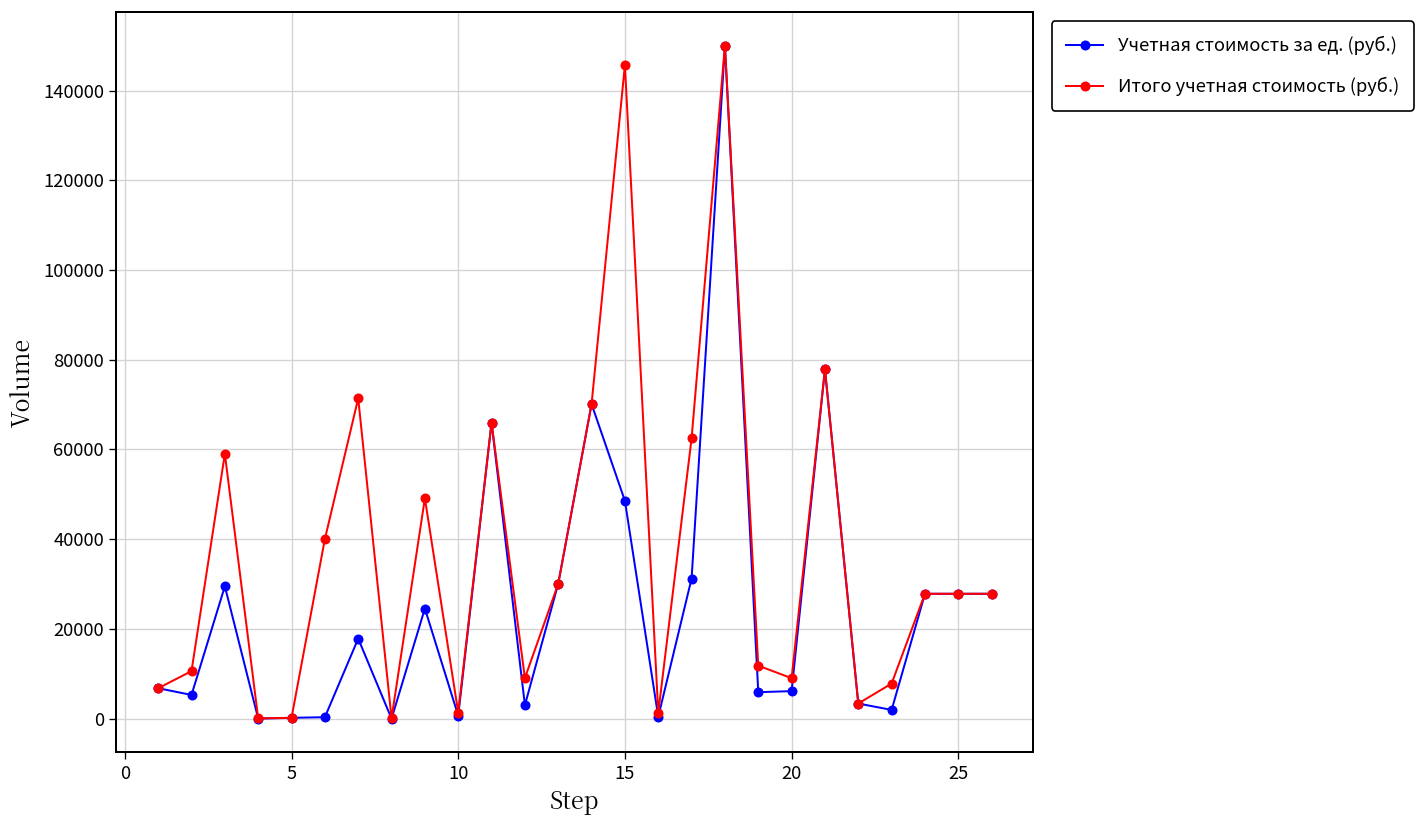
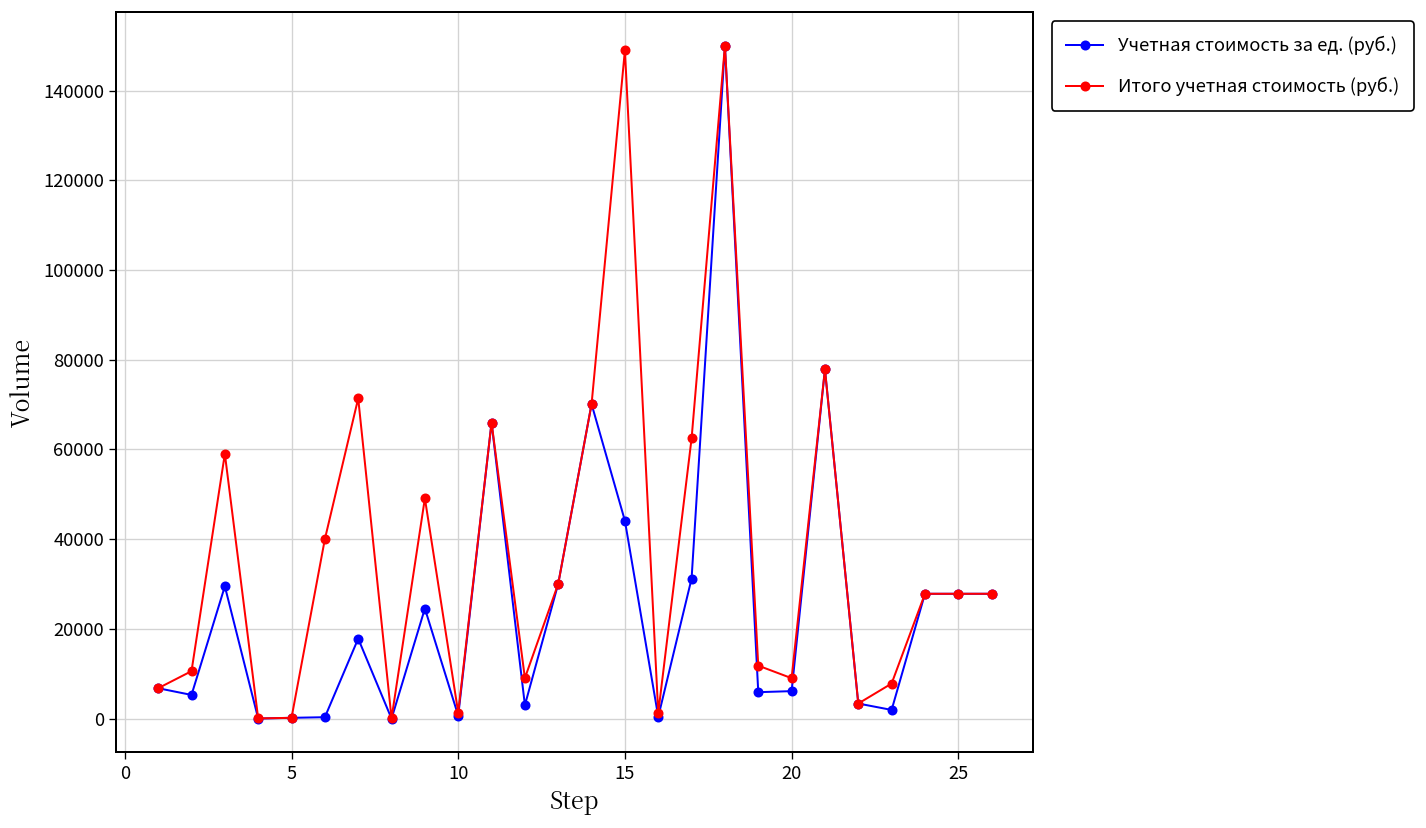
  {
    "Учетная стоимость за ед. (руб.)": {
-     "15": 49000,
+     "15": 44000,
      "20": 6000
    },
    "Итого учетная стоимость (руб.)": {
-     "15": 146000,
+     "15": 149000,
      "20": 9000
    }
  }
